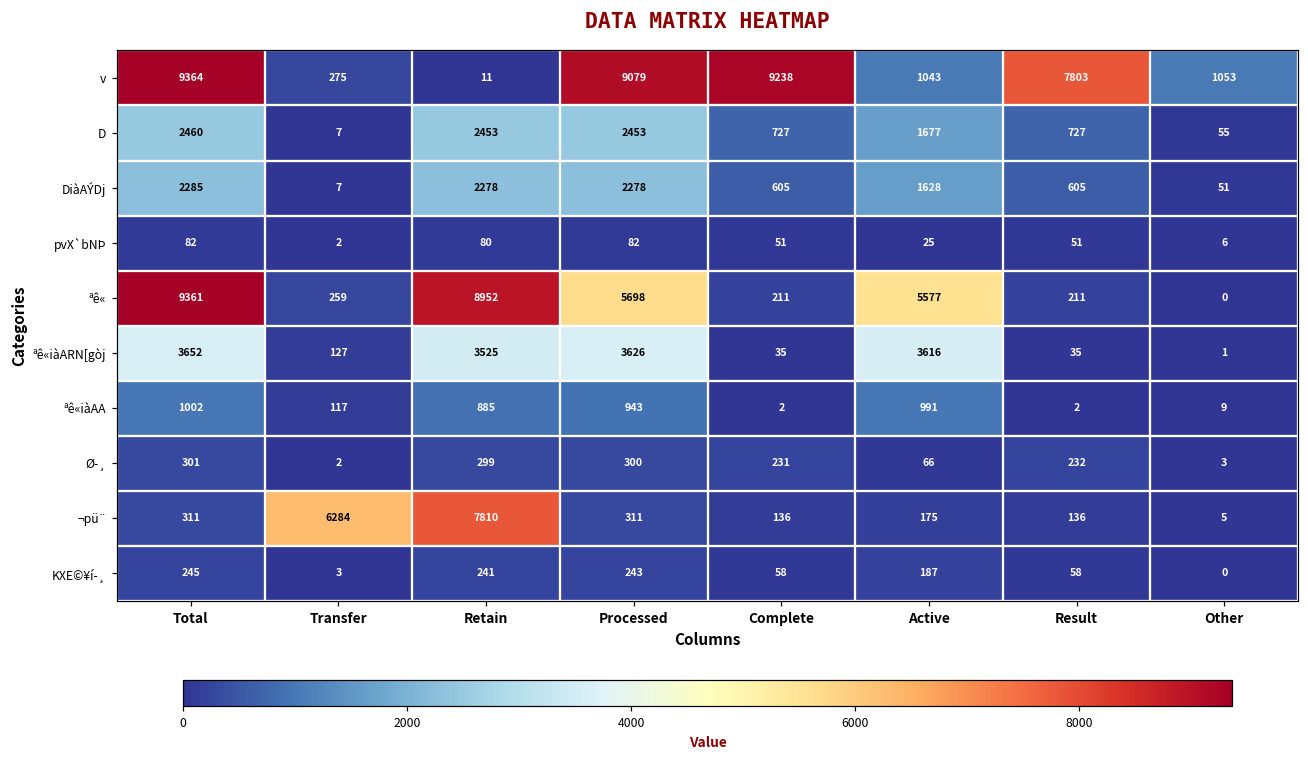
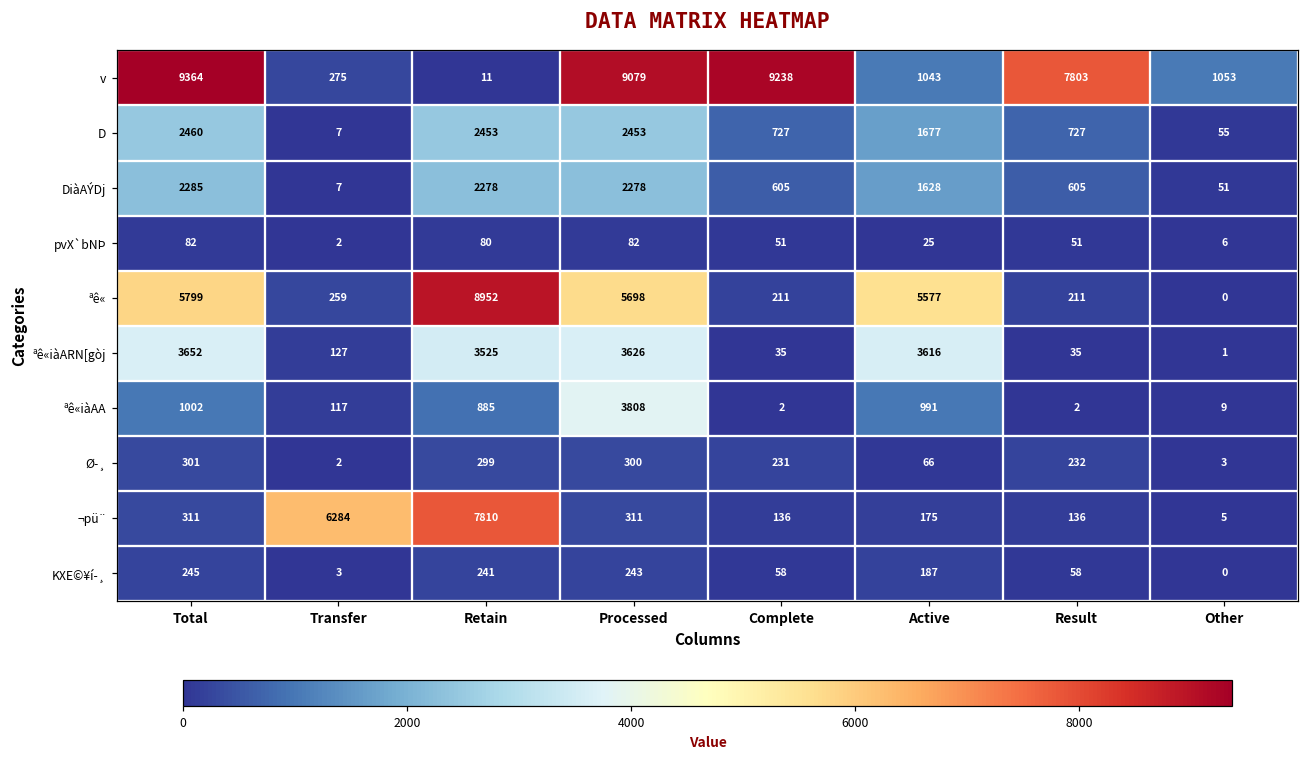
  {
    "v": {
      "Total": 9364,
      "Transfer": 275,
      "Retain": 11,
      "Processed": 9079,
      "Complete": 9238,
      "Active": 1043,
      "Result": 7803,
      "Other": 1053
    },
    "D": {
      "Total": 2460,
      "Transfer": 7,
      "Retain": 2453,
      "Processed": 2453,
      "Complete": 727,
      "Active": 1677,
      "Result": 727,
      "Other": 55
    },
    "DiàAÝDj": {
      "Total": 2285,
      "Transfer": 7,
      "Retain": 2278,
      "Processed": 2278,
      "Complete": 605,
      "Active": 1628,
      "Result": 605,
      "Other": 51
    },
    "pvX`bNÞ": {
      "Total": 82,
      "Transfer": 2,
      "Retain": 80,
      "Processed": 82,
      "Complete": 51,
      "Active": 25,
      "Result": 51,
      "Other": 6
    },
    "ªê«": {
-     "Total": 9361,
+     "Total": 5799,
      "Transfer": 259,
      "Retain": 8952,
      "Processed": 5698,
      "Complete": 211,
      "Active": 5577,
      "Result": 211,
      "Other": 0
    },
    "ªê«iàARN[gòj": {
      "Total": 3652,
      "Transfer": 127,
      "Retain": 3525,
      "Processed": 3626,
      "Complete": 35,
      "Active": 3616,
      "Result": 35,
      "Other": 1
    },
    "ªê«iàAA": {
      "Total": 1002,
      "Transfer": 117,
      "Retain": 885,
-     "Processed": 943,
+     "Processed": 3808,
      "Complete": 2,
      "Active": 991,
      "Result": 2,
      "Other": 9
    },
    "Ø­¸": {
      "Total": 301,
      "Transfer": 2,
      "Retain": 299,
      "Processed": 300,
      "Complete": 231,
      "Active": 66,
      "Result": 232,
      "Other": 3
    },
    "¬pü¨": {
      "Total": 311,
      "Transfer": 6284,
      "Retain": 7810,
      "Processed": 311,
      "Complete": 136,
      "Active": 175,
      "Result": 136,
      "Other": 5
    },
    "KXE©¥í­¸": {
      "Total": 245,
      "Transfer": 3,
      "Retain": 241,
      "Processed": 243,
      "Complete": 58,
      "Active": 187,
      "Result": 58,
      "Other": 0
    }
  }
